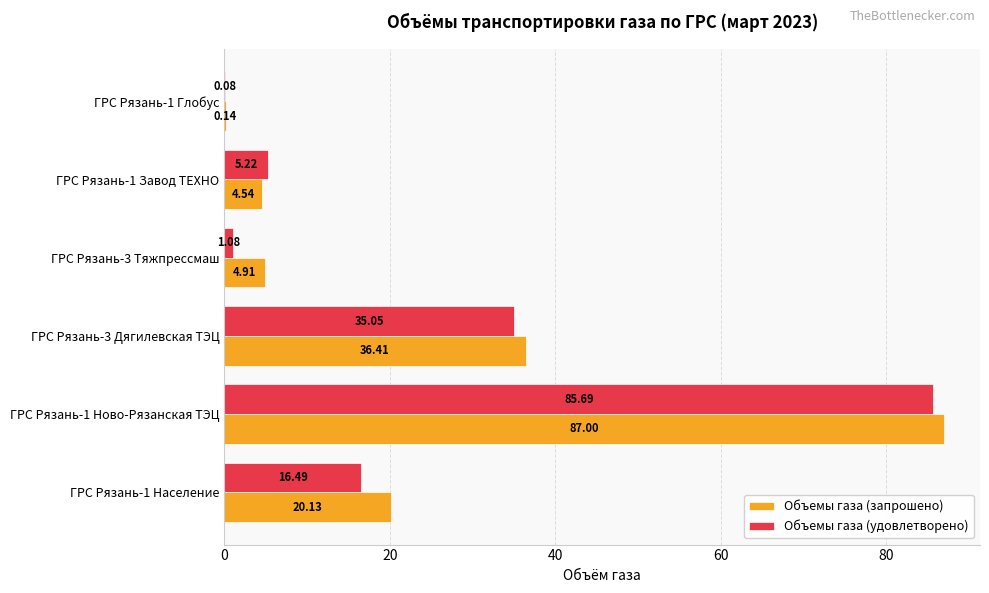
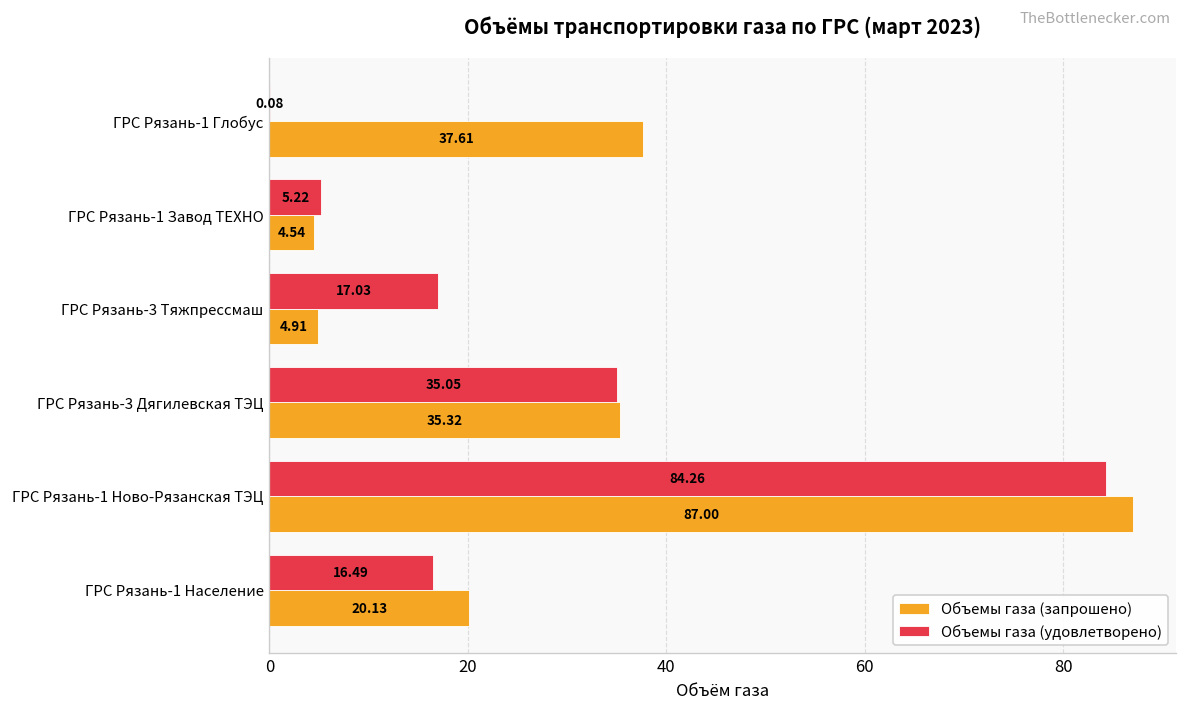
  {
    "Объемы газа (запрошено)": {
-     "ГРС Рязань-1 Глобус": 0.14,
+     "ГРС Рязань-1 Глобус": 37.61,
      "ГРС Рязань-1 Завод ТЕХНО": 4.54,
      "ГРС Рязань-3 Тяжпрессмаш": 4.91,
-     "ГРС Рязань-3 Дягилевская ТЭЦ": 36.41,
+     "ГРС Рязань-3 Дягилевская ТЭЦ": 35.32,
      "ГРС Рязань-1 Ново-Рязанская ТЭЦ": 87.00,
      "ГРС Рязань-1 Население": 20.13
    },
    "Объемы газа (удовлетворено)": {
      "ГРС Рязань-1 Глобус": 0.08,
      "ГРС Рязань-1 Завод ТЕХНО": 5.22,
-     "ГРС Рязань-3 Тяжпрессмаш": 1.08,
+     "ГРС Рязань-3 Тяжпрессмаш": 17.03,
      "ГРС Рязань-3 Дягилевская ТЭЦ": 35.05,
-     "ГРС Рязань-1 Ново-Рязанская ТЭЦ": 85.69,
+     "ГРС Рязань-1 Ново-Рязанская ТЭЦ": 84.26,
      "ГРС Рязань-1 Население": 16.49
    }
  }
